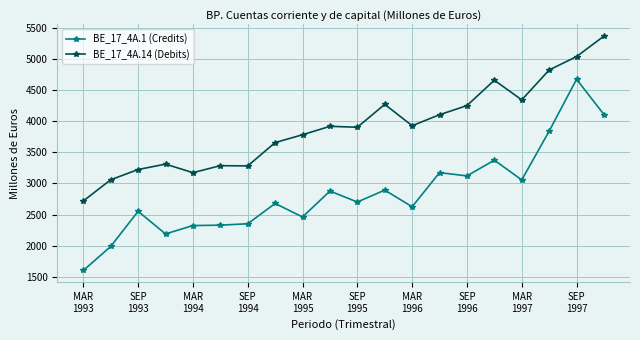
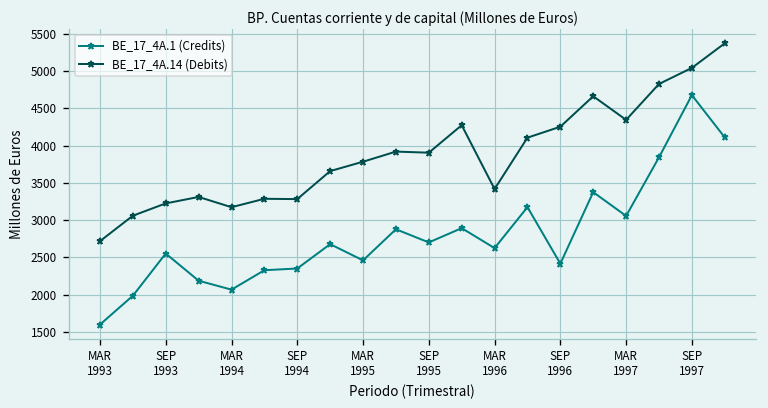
  {
    "BE_17_4A.1 (Credits)": {
      "MAR 1993": 1600,
      "SEP 1993": 2600,
-     "MAR 1994": 2300,
+     "MAR 1994": 2100,
      "SEP 1994": 2400,
      "MAR 1995": 2500,
      "SEP 1995": 2700,
      "MAR 1996": 2600,
-     "SEP 1996": 3100,
+     "SEP 1996": 2400,
      "MAR 1997": 3100,
      "SEP 1997": 4700
    },
    "BE_17_4A.14 (Debits)": {
      "MAR 1993": 2700,
      "SEP 1993": 3200,
      "MAR 1994": 3200,
      "SEP 1994": 3300,
      "MAR 1995": 3800,
      "SEP 1995": 3900,
-     "MAR 1996": 3900,
+     "MAR 1996": 3400,
      "SEP 1996": 4300,
      "MAR 1997": 4300,
      "SEP 1997": 5000
    }
  }
